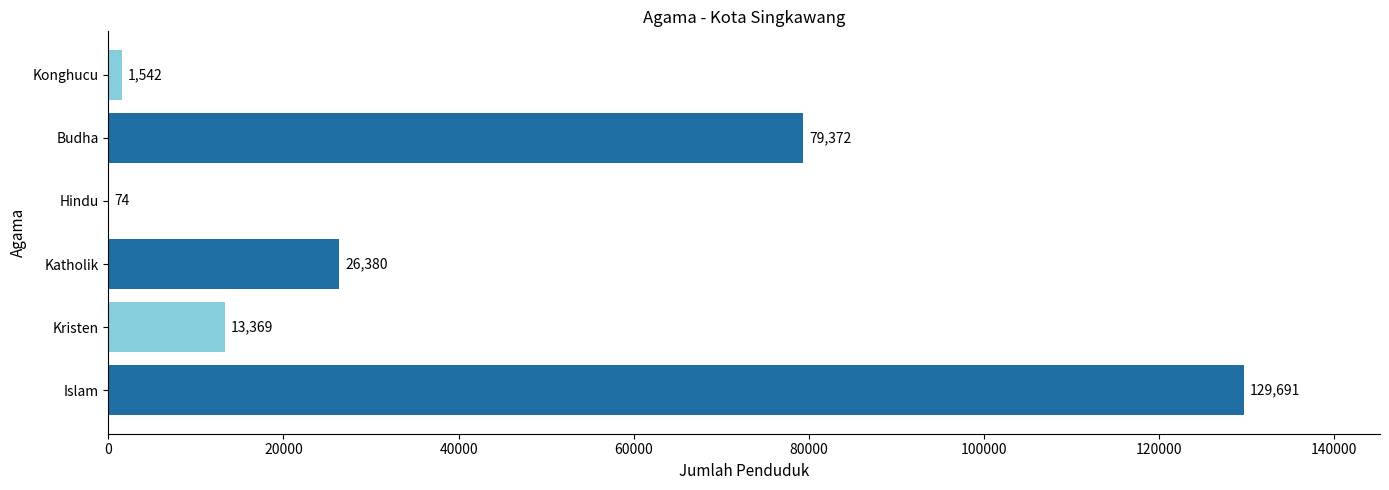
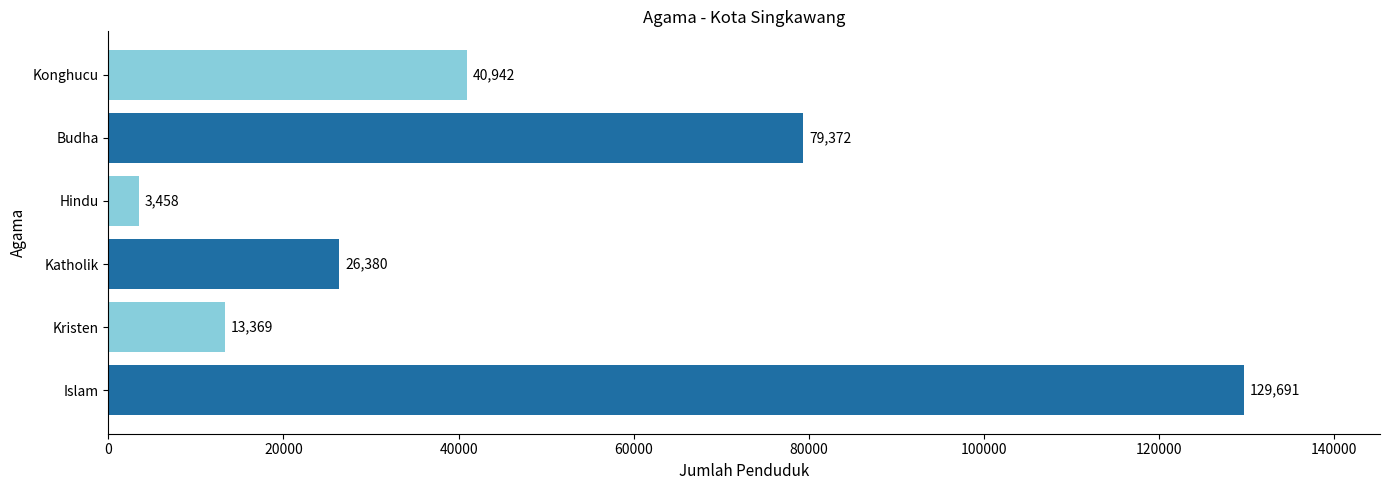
  {
-   "Konghucu": "1,542",
+   "Konghucu": "40,942",
    "Budha": "79,372",
-   "Hindu": "74",
+   "Hindu": "3,458",
    "Katholik": "26,380",
    "Kristen": "13,369",
    "Islam": "129,691"
  }
